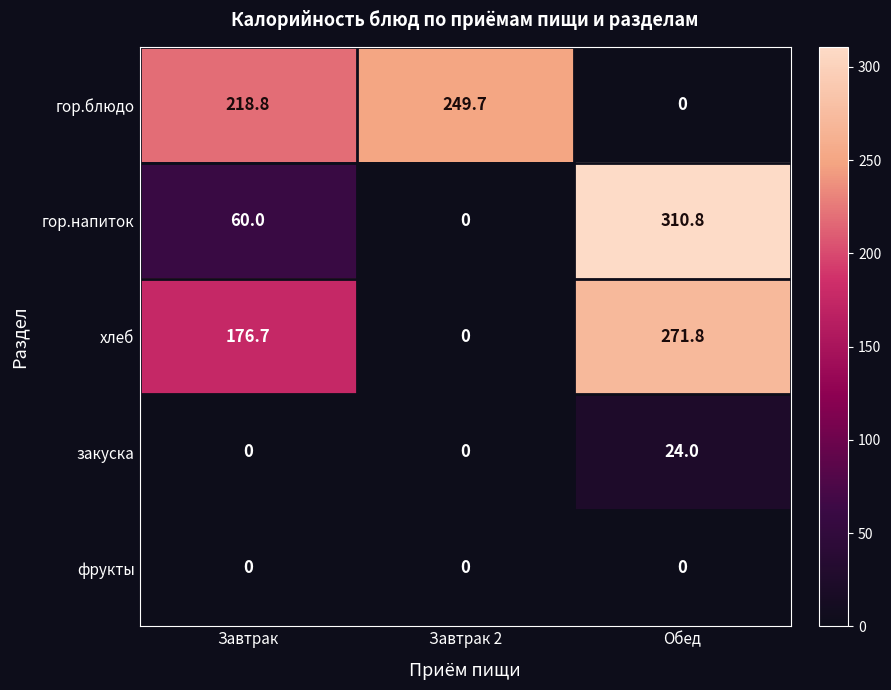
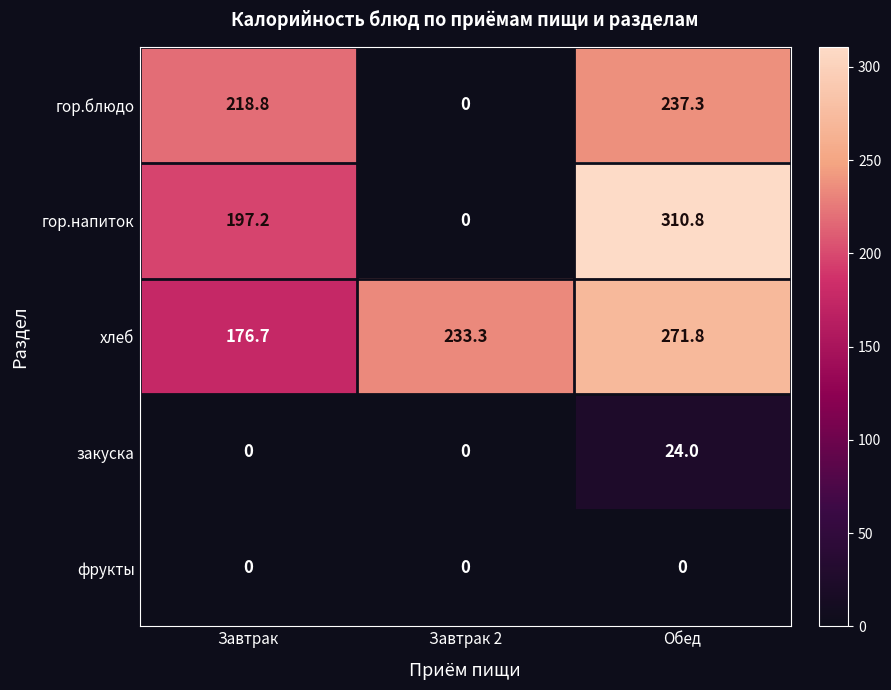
  {
    "гор.блюдо": {
      "Завтрак": 218.8,
-     "Завтрак 2": 249.7,
-     "Обед": 0
+     "Завтрак 2": 0,
+     "Обед": 237.3
    },
    "гор.напиток": {
-     "Завтрак": 60.0,
+     "Завтрак": 197.2,
      "Завтрак 2": 0,
      "Обед": 310.8
    },
    "хлеб": {
      "Завтрак": 176.7,
-     "Завтрак 2": 0,
+     "Завтрак 2": 233.3,
      "Обед": 271.8
    },
    "закуска": {
      "Завтрак": 0,
      "Завтрак 2": 0,
      "Обед": 24.0
    },
    "фрукты": {
      "Завтрак": 0,
      "Завтрак 2": 0,
      "Обед": 0
    }
  }
